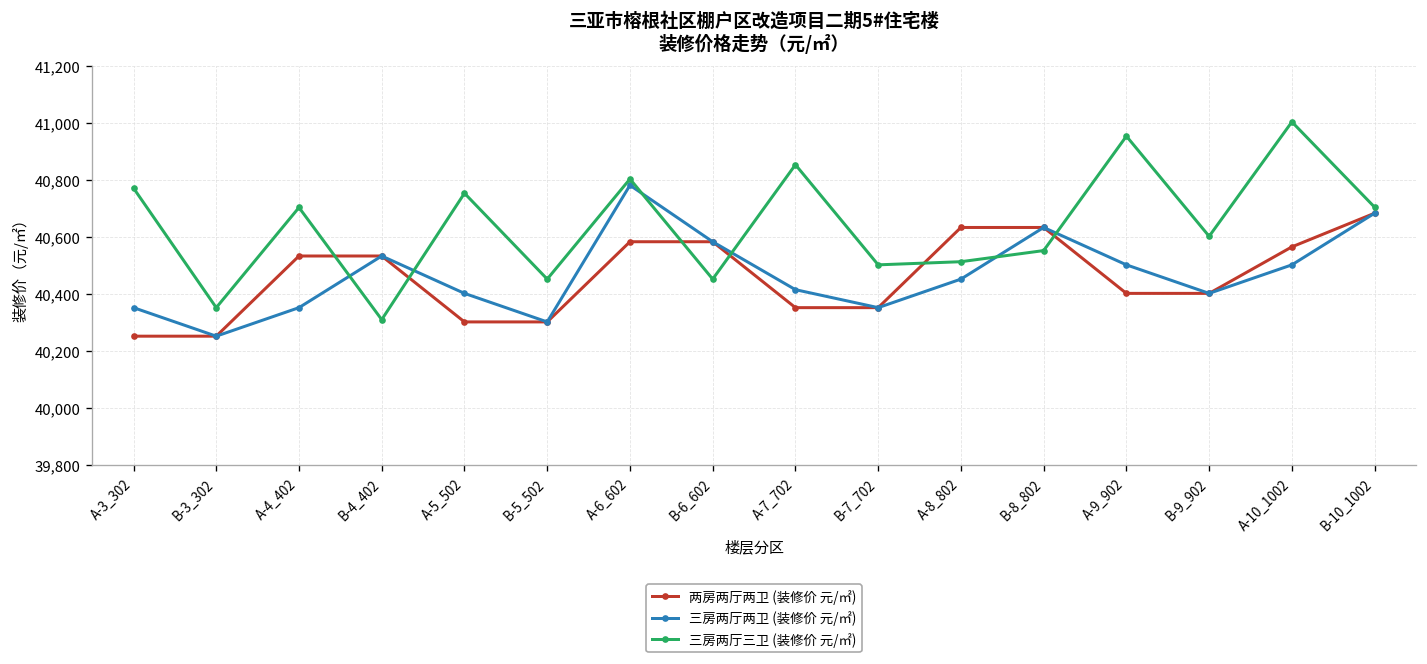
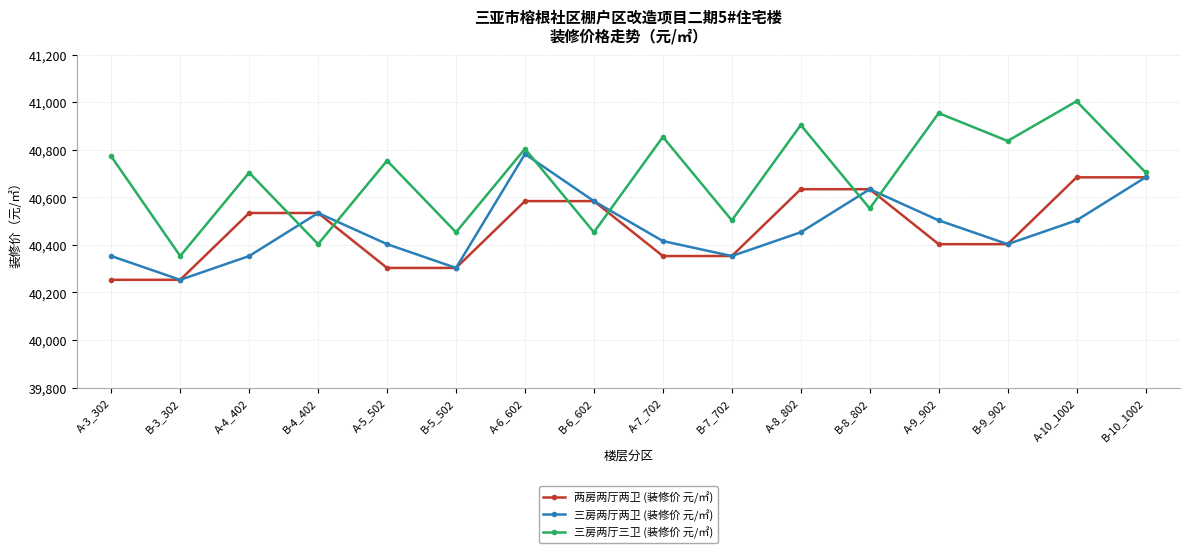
  {
    "两房两厅两卫 (装修价 元/㎡)": {
      "A-3_302": "40,250",
      "A-4_402": "40,530",
      "A-5_502": "40,300",
      "A-6_602": "40,580",
      "A-7_702": "40,350",
      "A-8_802": "40,630",
      "A-9_902": "40,400",
-     "A-10_1002": "40,570"
+     "A-10_1002": "40,680"
    },
    "三房两厅两卫 (装修价 元/㎡)": {
      "A-3_302": "40,350",
      "A-4_402": "40,350",
      "A-5_502": "40,400",
      "A-6_602": "40,780",
      "A-7_702": "40,420",
      "A-8_802": "40,450",
      "A-9_902": "40,500",
      "A-10_1002": "40,500"
    },
    "三房两厅三卫 (装修价 元/㎡)": {
      "A-3_302": "40,770",
      "B-3_302": "40,350",
      "A-4_402": "40,700",
-     "B-4_402": "40,310",
+     "B-4_402": "40,400",
      "A-5_502": "40,750",
      "B-5_502": "40,450",
      "A-6_602": "40,800",
      "B-6_602": "40,450",
      "A-7_702": "40,850",
      "B-7_702": "40,500",
-     "A-8_802": "40,510",
+     "A-8_802": "40,900",
      "B-8_802": "40,550",
      "A-9_902": "40,950",
-     "B-9_902": "40,600",
+     "B-9_902": "40,840",
      "A-10_1002": "41,000",
      "B-10_1002": "40,710"
    }
  }
